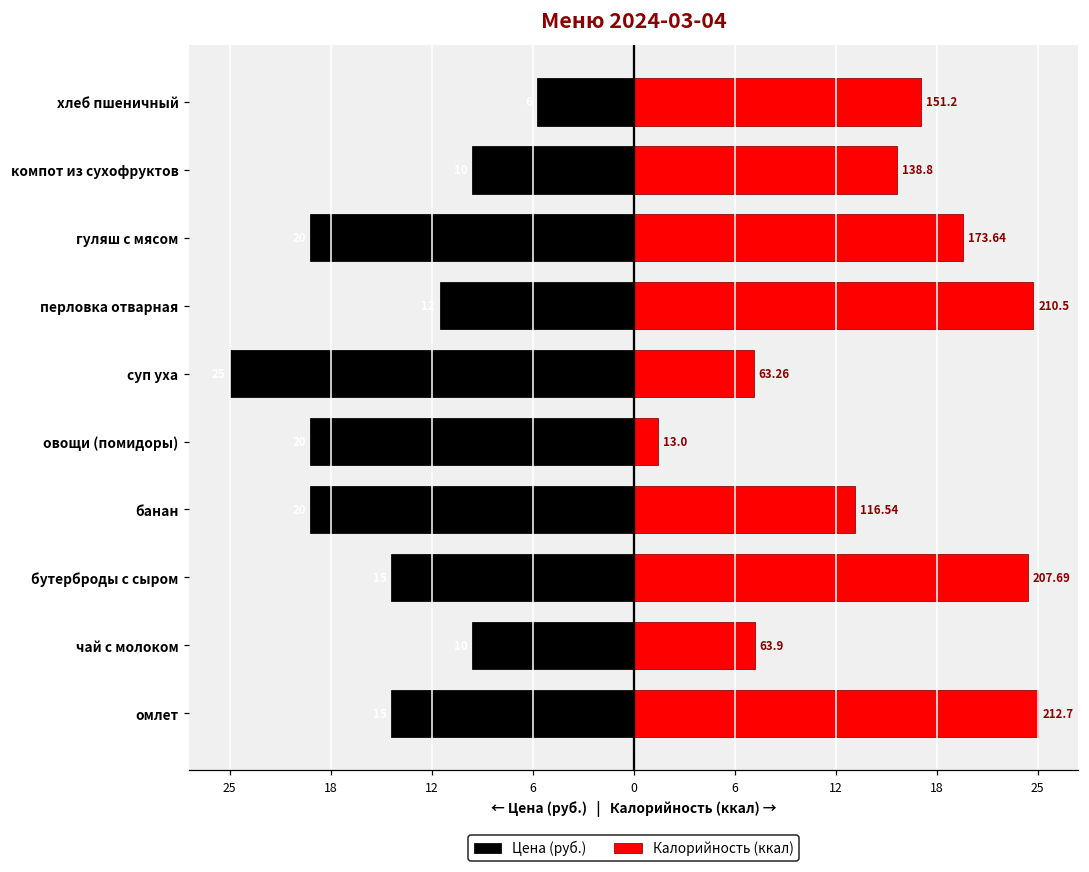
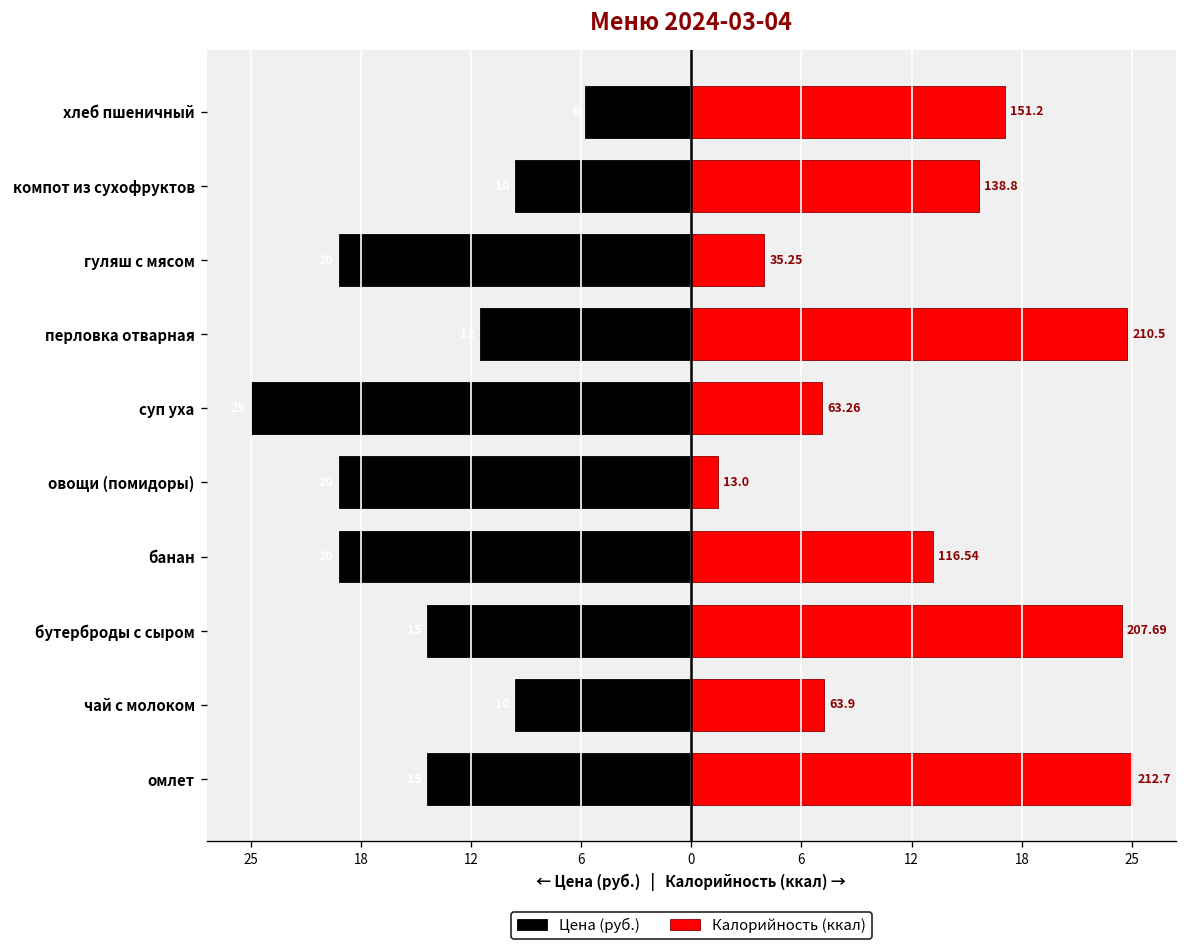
  {
    "Калорийность (ккал)": {
-     "гуляш с мясом": 173.64
+     "гуляш с мясом": 35.25
    }
  }
